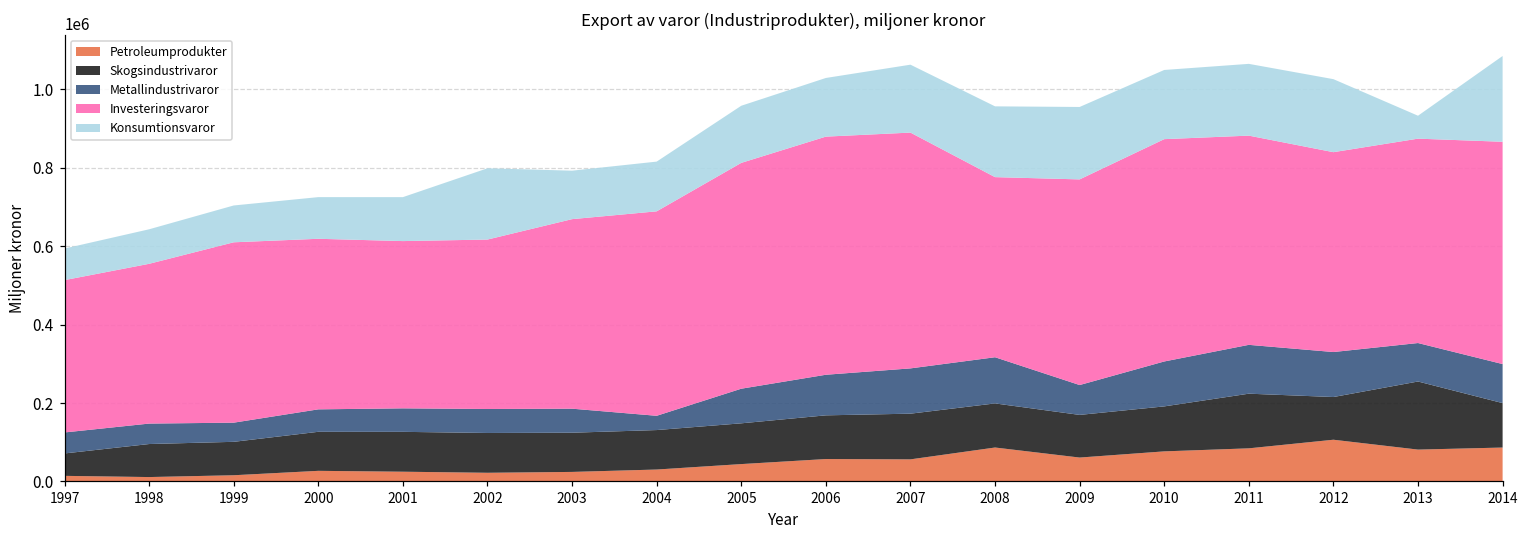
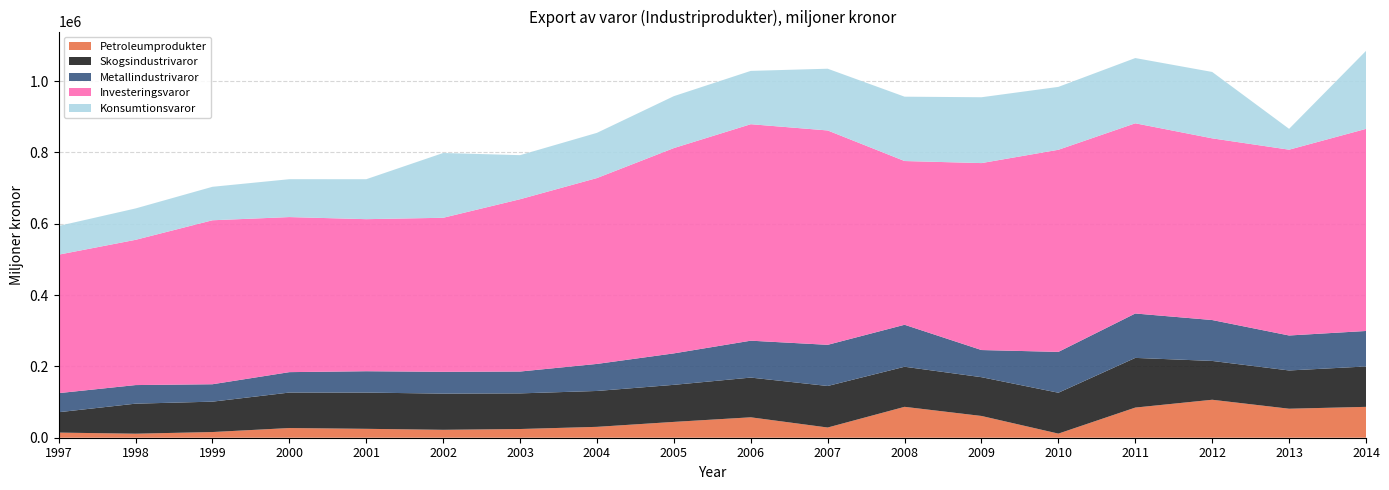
  {
    "Petroleumprodukter": {
      "1997": 10000,
      "1998": 10000,
      "1999": 20000,
      "2000": 30000,
      "2001": 20000,
      "2002": 20000,
      "2003": 20000,
      "2004": 30000,
      "2005": 40000,
      "2006": 60000,
-     "2007": 60000,
+     "2007": 30000,
      "2008": 90000,
      "2009": 60000,
-     "2010": 80000,
+     "2010": 10000,
      "2011": 80000,
      "2012": 110000,
      "2013": 80000,
      "2014": 90000
    },
    "Skogsindustrivaror": {
      "1997": 60000,
      "1998": 80000,
      "1999": 90000,
      "2000": 100000,
      "2001": 100000,
      "2002": 100000,
      "2003": 100000,
      "2004": 100000,
      "2005": 100000,
      "2006": 110000,
      "2007": 120000,
      "2008": 110000,
      "2009": 110000,
      "2010": 110000,
      "2011": 140000,
      "2012": 110000,
-     "2013": 170000,
+     "2013": 110000,
      "2014": 110000
    },
    "Metallindustrivaror": {
      "1997": 50000,
      "1998": 50000,
      "1999": 50000,
      "2000": 60000,
      "2001": 60000,
      "2002": 60000,
      "2003": 60000,
-     "2004": 40000,
+     "2004": 80000,
      "2005": 90000,
      "2006": 100000,
      "2007": 120000,
      "2008": 120000,
      "2009": 80000,
      "2010": 110000,
      "2011": 120000,
      "2012": 110000,
      "2013": 100000,
      "2014": 100000
    },
    "Investeringsvaror": {
      "1997": 390000,
      "1998": 410000,
      "1999": 460000,
      "2000": 430000,
      "2001": 430000,
      "2002": 430000,
      "2003": 480000,
      "2004": 520000,
      "2005": 580000,
      "2006": 610000,
      "2007": 600000,
      "2008": 460000,
      "2009": 520000,
      "2010": 570000,
      "2011": 530000,
      "2012": 510000,
      "2013": 520000,
      "2014": 570000
    },
    "Konsumtionsvaror": {
      "1997": 80000,
      "1998": 90000,
      "1999": 90000,
      "2000": 110000,
      "2001": 110000,
      "2002": 180000,
      "2003": 120000,
      "2004": 130000,
      "2005": 150000,
      "2006": 150000,
      "2007": 170000,
      "2008": 180000,
      "2009": 180000,
      "2010": 180000,
      "2011": 180000,
      "2012": 190000,
      "2013": 60000,
      "2014": 220000
    }
  }
